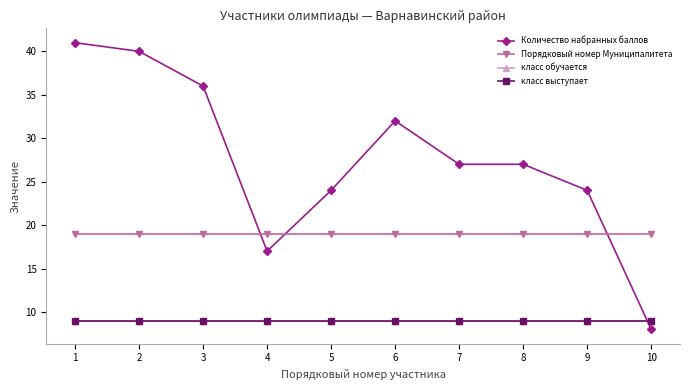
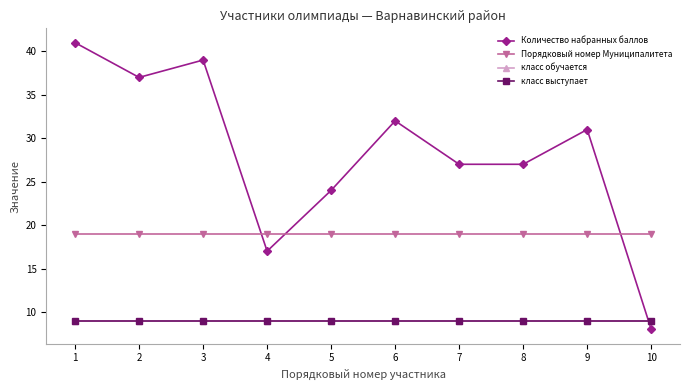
  {
    "Количество набранных баллов": {
      "1": 41,
-     "2": 40,
-     "3": 36,
+     "2": 37,
+     "3": 39,
      "4": 17,
      "5": 24,
      "6": 32,
      "7": 27,
      "8": 27,
-     "9": 24,
+     "9": 31,
      "10": 8
    },
    "Порядковый номер Муниципалитета": {
      "1": 19,
      "2": 19,
      "3": 19,
      "4": 19,
      "5": 19,
      "6": 19,
      "7": 19,
      "8": 19,
      "9": 19,
      "10": 19
    },
    "класс выступает": {
      "1": 9,
      "2": 9,
      "3": 9,
      "4": 9,
      "5": 9,
      "6": 9,
      "7": 9,
      "8": 9,
      "9": 9,
      "10": 9
    }
  }
